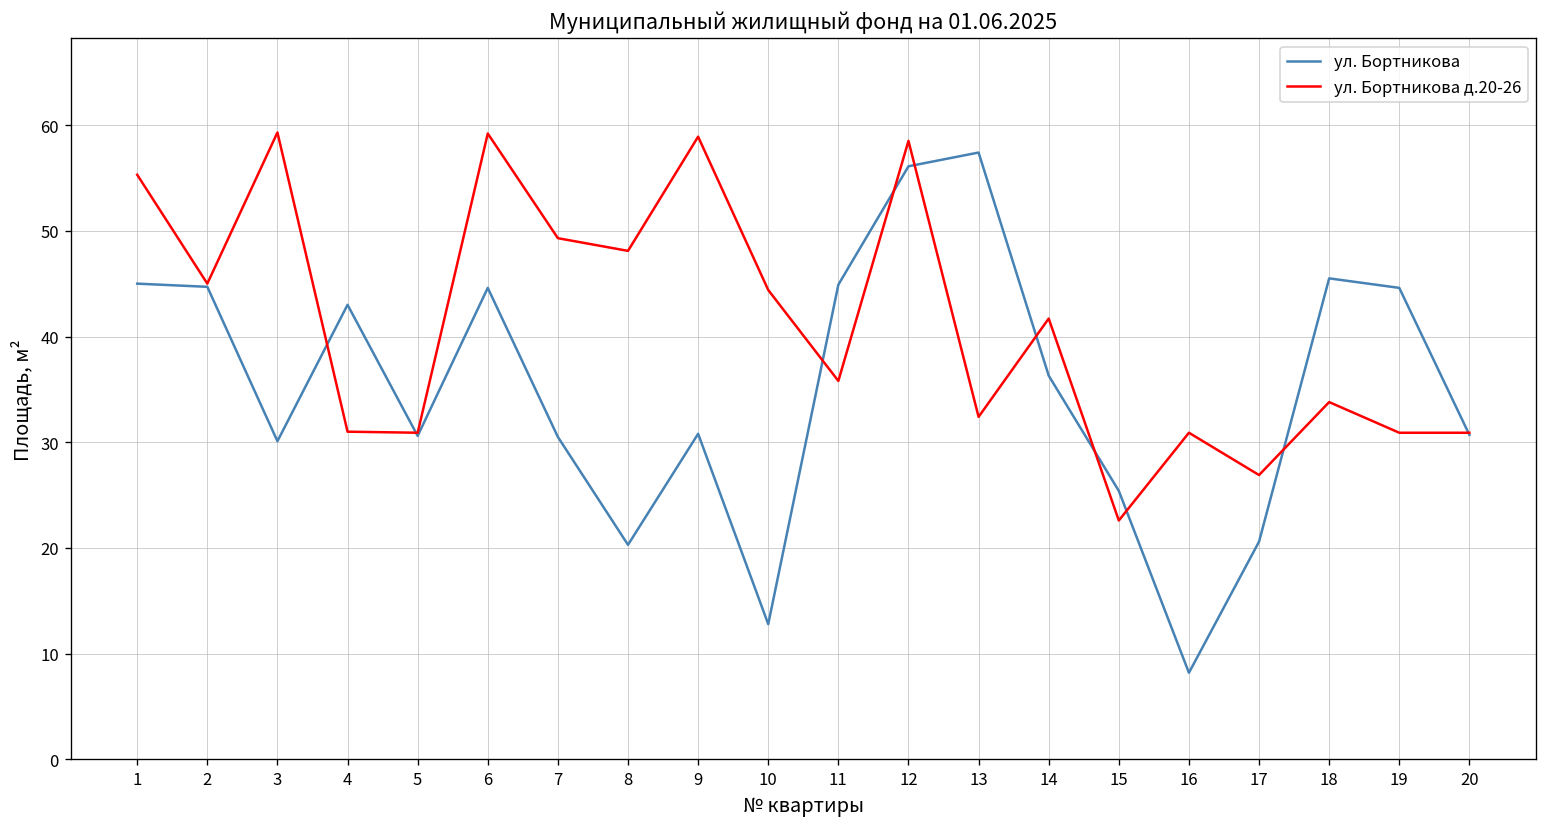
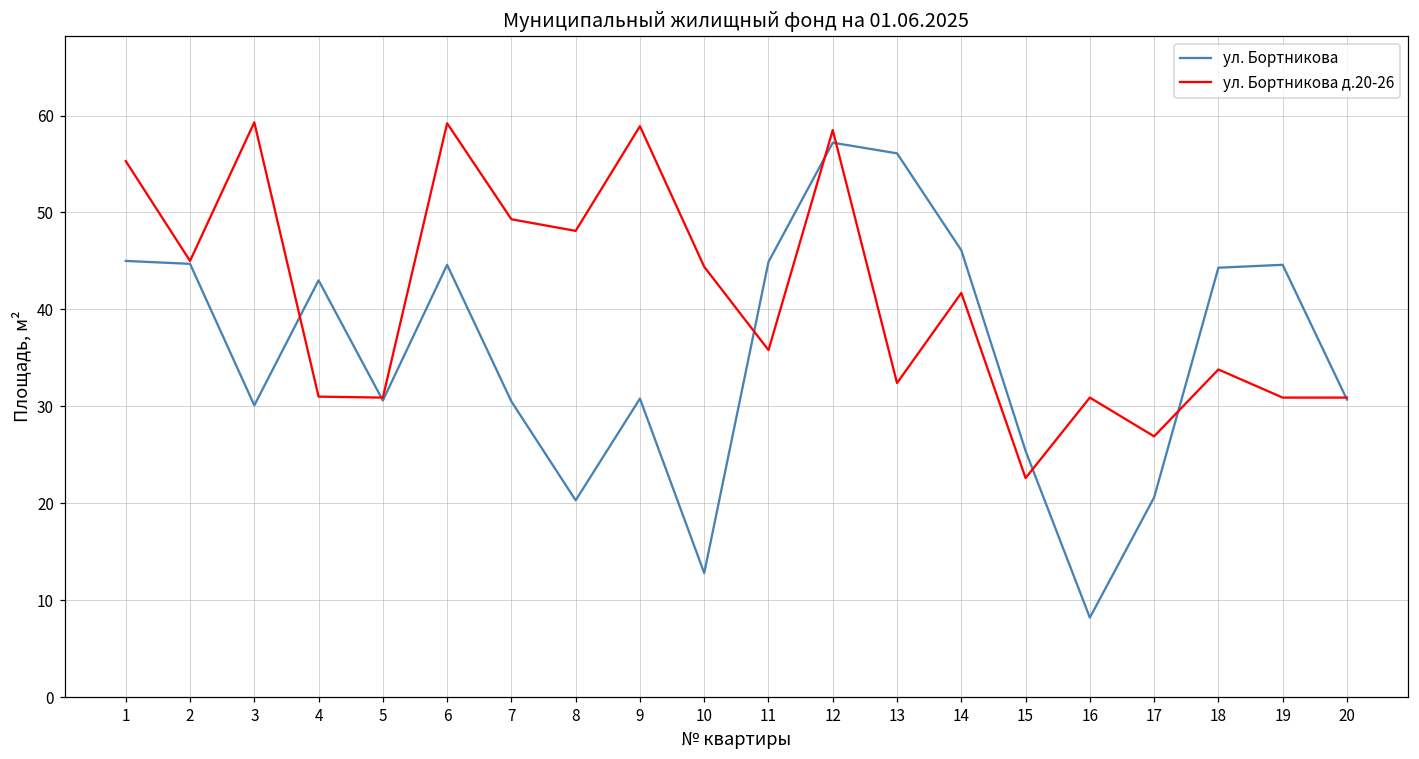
  {
    "ул. Бортникова": {
      "1": 45,
      "2": 45,
      "3": 30,
      "4": 43,
      "5": 31,
      "6": 45,
      "7": 31,
      "8": 20,
      "9": 31,
      "10": 13,
      "11": 45,
-     "12": 56,
-     "13": 57,
-     "14": 36,
+     "12": 57,
+     "13": 56,
+     "14": 46,
      "15": 25,
      "16": 8,
      "17": 21,
-     "18": 46,
+     "18": 44,
      "19": 45
    },
    "ул. Бортникова д.20-26": {
      "1": 55,
      "2": 45,
      "3": 59,
      "4": 31,
      "5": 31,
      "6": 59,
      "7": 49,
      "8": 48,
      "9": 59,
      "10": 44,
      "11": 36,
      "12": 59,
      "13": 32,
      "14": 42,
      "15": 23,
      "16": 31,
      "17": 27,
      "18": 34,
      "19": 31
    }
  }
